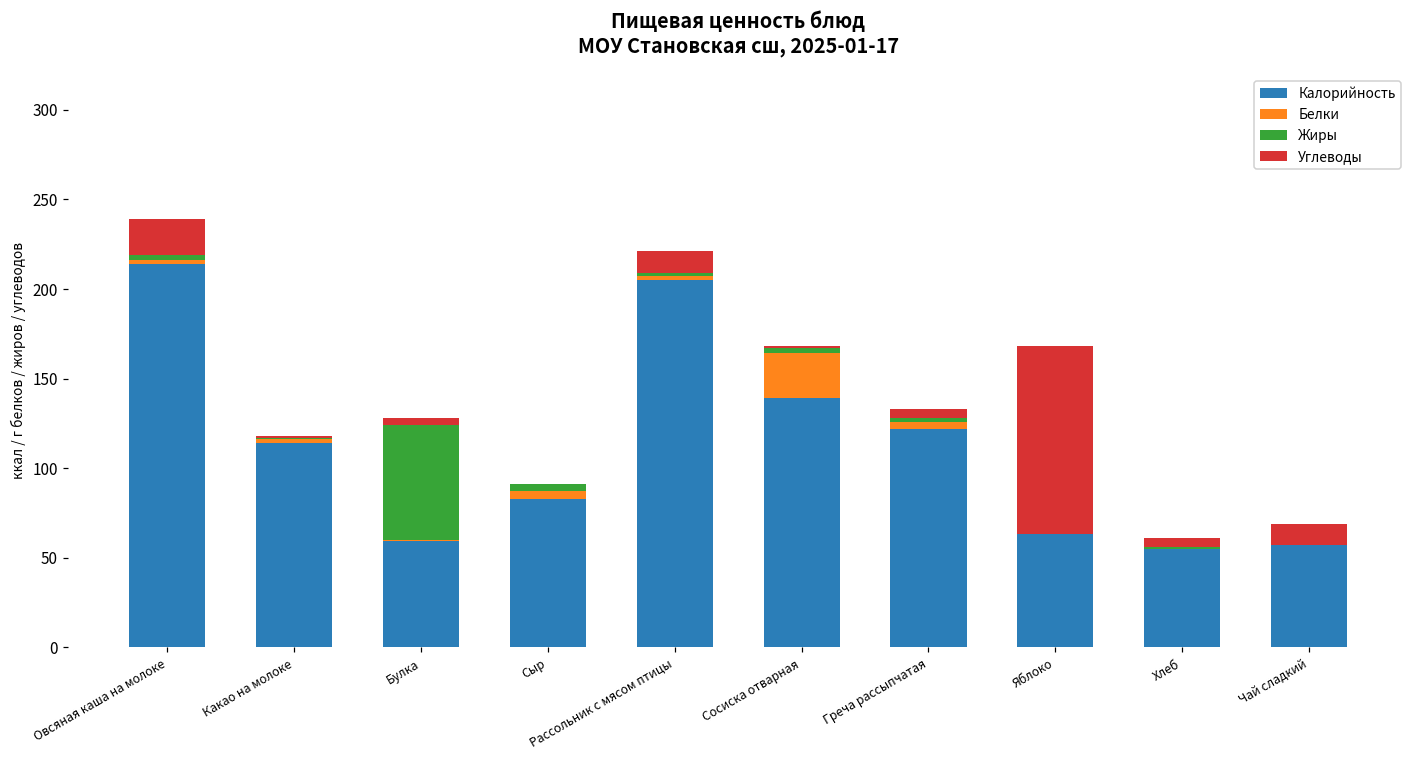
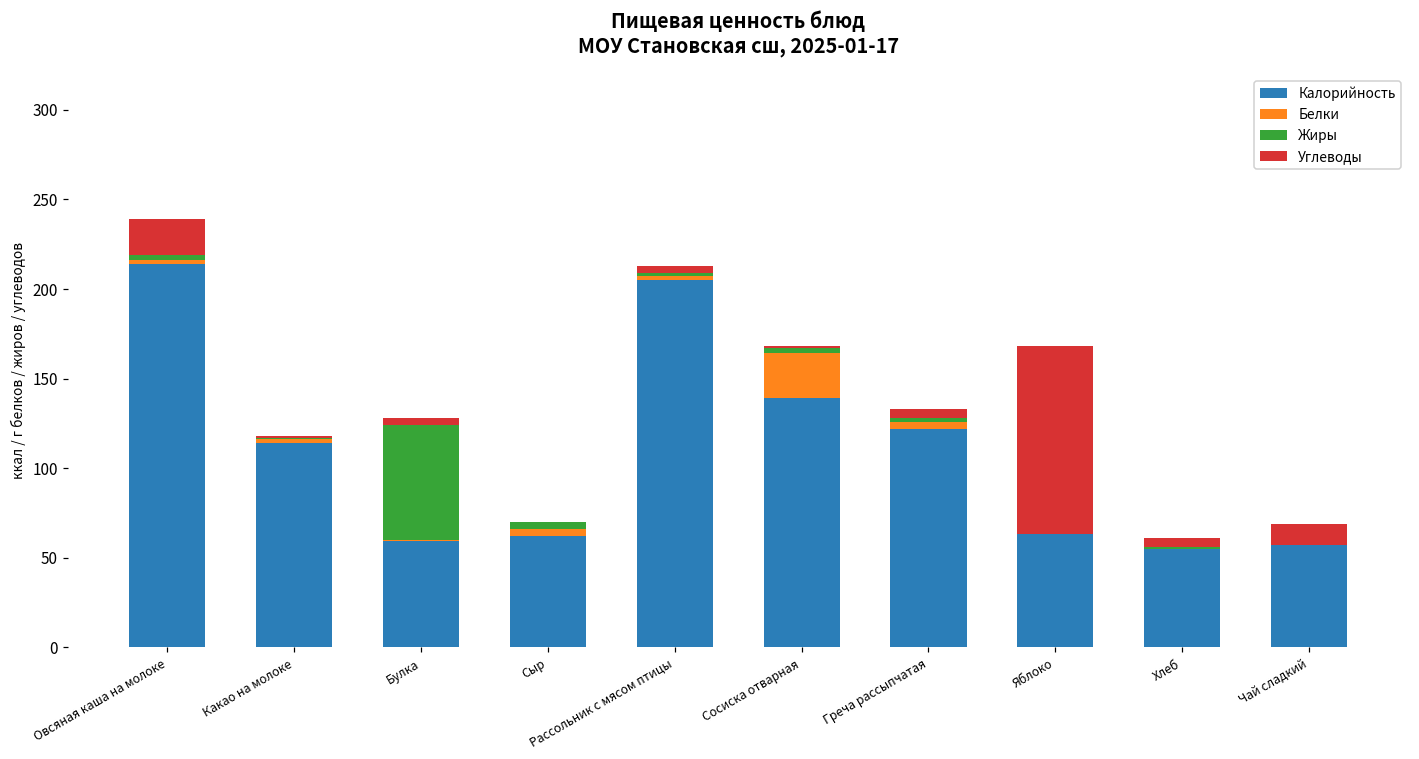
  {
    "Калорийность": {
      "Овсяная каша на молоке": 214,
      "Какао на молоке": 114,
      "Булка": 59,
-     "Сыр": 83,
+     "Сыр": 62,
      "Рассольник с мясом птицы": 205,
      "Сосиска отварная": 139,
      "Греча рассыпчатая": 122,
      "Яблоко": 63,
      "Хлеб": 55,
      "Чай сладкий": 57
    },
    "Белки": {
      "Овсяная каша на молоке": 2,
      "Какао на молоке": 2,
      "Сыр": 4,
      "Рассольник с мясом птицы": 2,
      "Сосиска отварная": 25,
      "Греча рассыпчатая": 4,
      "Яблоко": 0,
      "Хлеб": 0,
      "Чай сладкий": 0
    },
    "Жиры": {
      "Овсяная каша на молоке": 3,
      "Булка": 64,
      "Сыр": 4,
      "Рассольник с мясом птицы": 2,
      "Сосиска отварная": 3,
      "Греча рассыпчатая": 2,
      "Яблоко": 0,
      "Чай сладкий": 0
    },
    "Углеводы": {
      "Овсяная каша на молоке": 20,
      "Булка": 4,
      "Сыр": 0,
-     "Рассольник с мясом птицы": 12,
+     "Рассольник с мясом птицы": 4,
      "Греча рассыпчатая": 5,
      "Яблоко": 105,
      "Хлеб": 5,
      "Чай сладкий": 12
    }
  }
